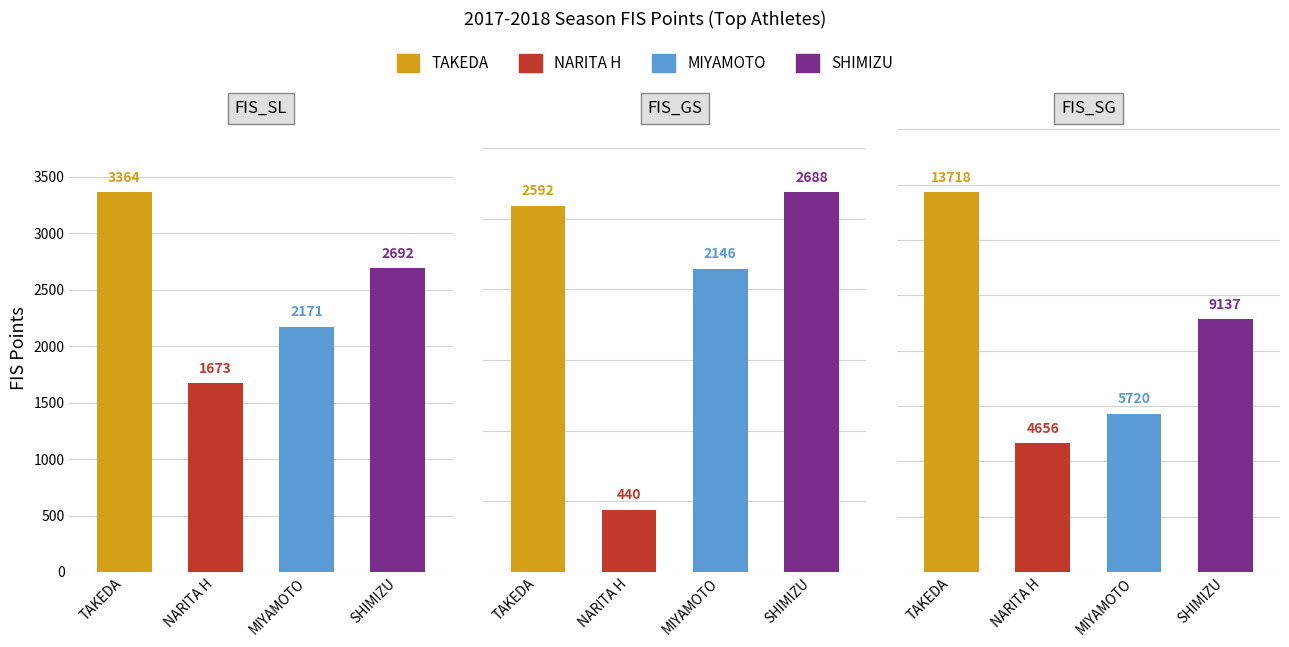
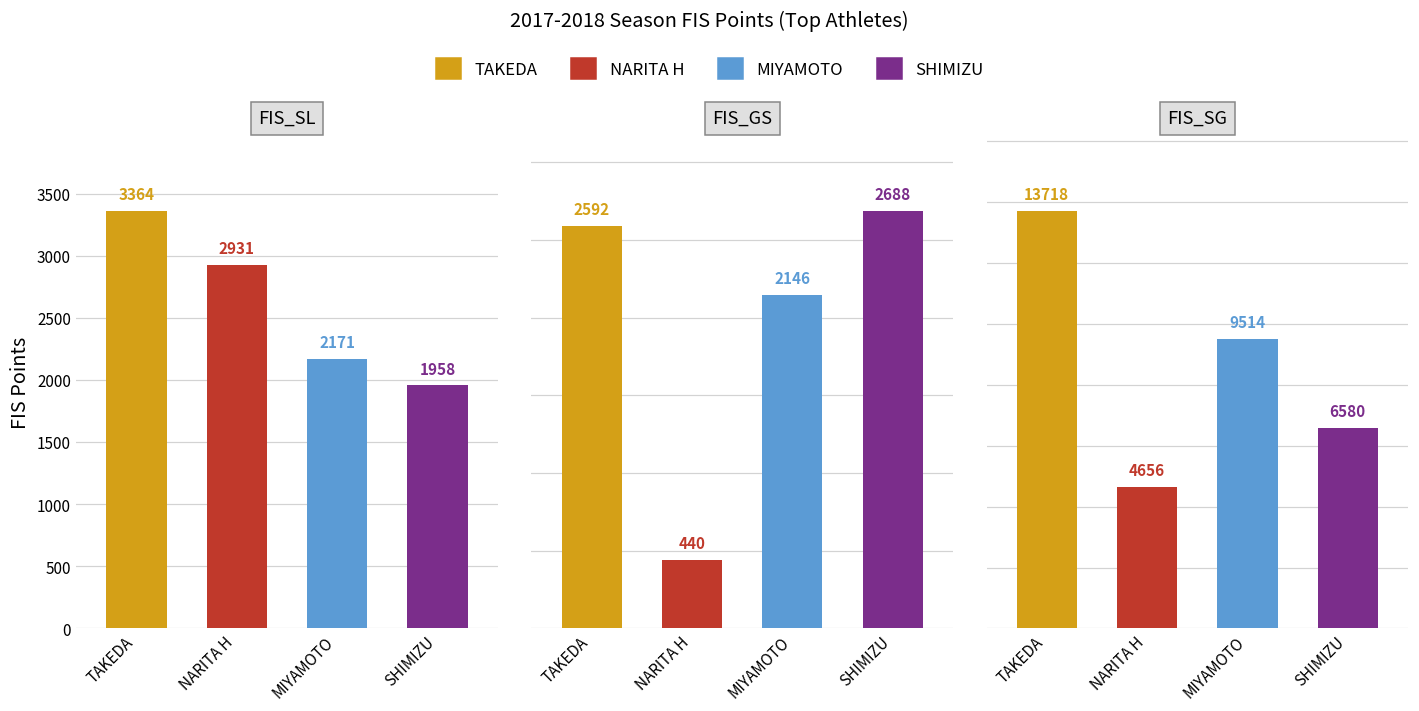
  {
    "FIS_SL": {
      "TAKEDA": 3364,
-     "NARITA H": 1673,
+     "NARITA H": 2931,
      "MIYAMOTO": 2171,
-     "SHIMIZU": 2692
+     "SHIMIZU": 1958
    },
    "FIS_GS": {
      "TAKEDA": 2592,
      "NARITA H": 440,
      "MIYAMOTO": 2146,
      "SHIMIZU": 2688
    },
    "FIS_SG": {
      "TAKEDA": 13718,
      "NARITA H": 4656,
-     "MIYAMOTO": 5720,
-     "SHIMIZU": 9137
+     "MIYAMOTO": 9514,
+     "SHIMIZU": 6580
    }
  }
